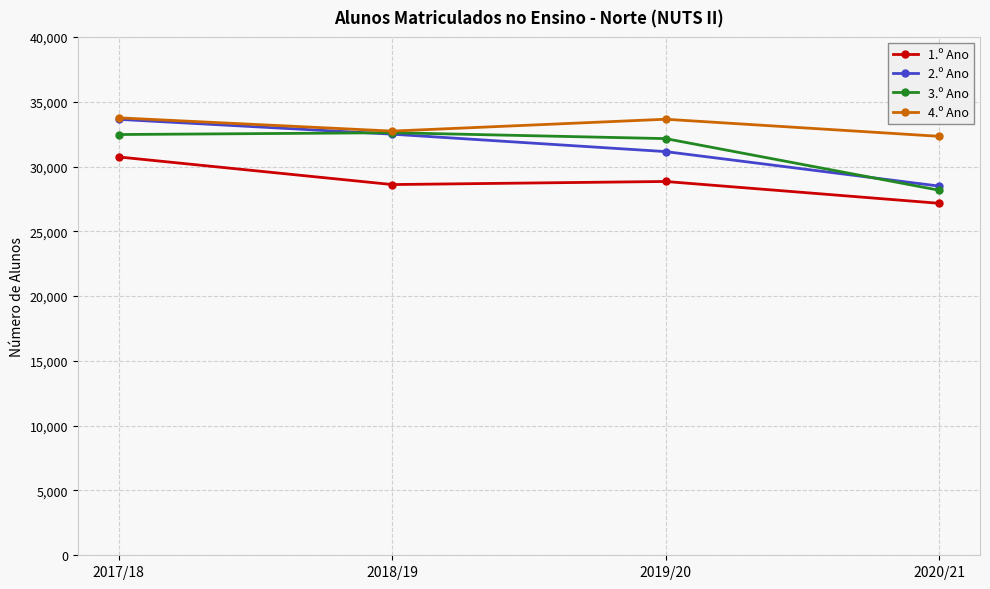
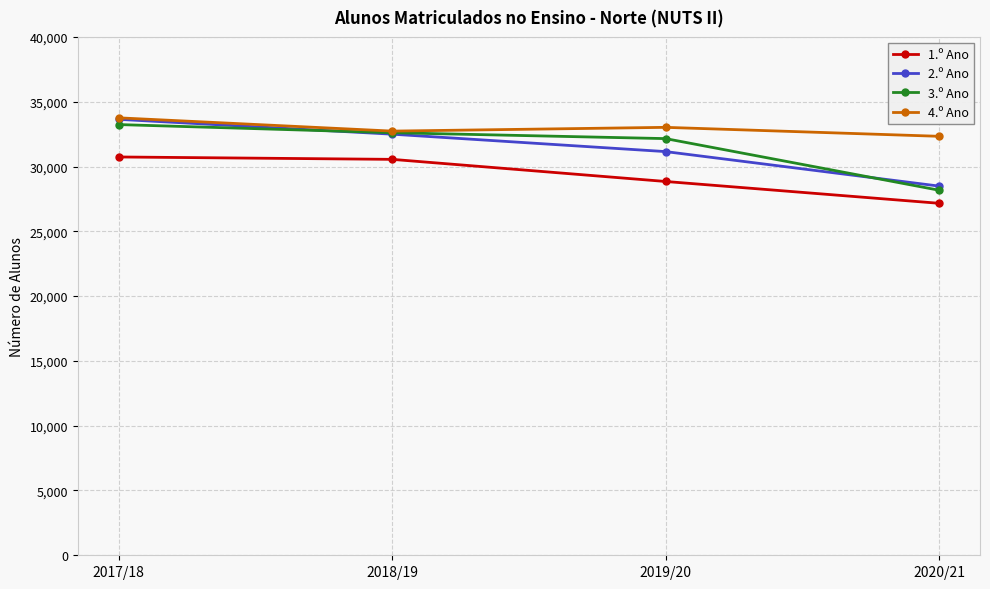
  {
    "1.º Ano": {
      "2017/18": "30,700",
-     "2018/19": "28,600",
+     "2018/19": "30,600",
      "2019/20": "28,800",
      "2020/21": "27,200"
    },
    "2.º Ano": {
      "2019/20": "31,200",
      "2020/21": "28,500"
    },
    "3.º Ano": {
-     "2017/18": "32,500",
+     "2017/18": "33,200",
      "2019/20": "32,200",
      "2020/21": "28,200"
    },
    "4.º Ano": {
-     "2019/20": "33,600",
+     "2019/20": "33,000",
      "2020/21": "32,300"
    }
  }
